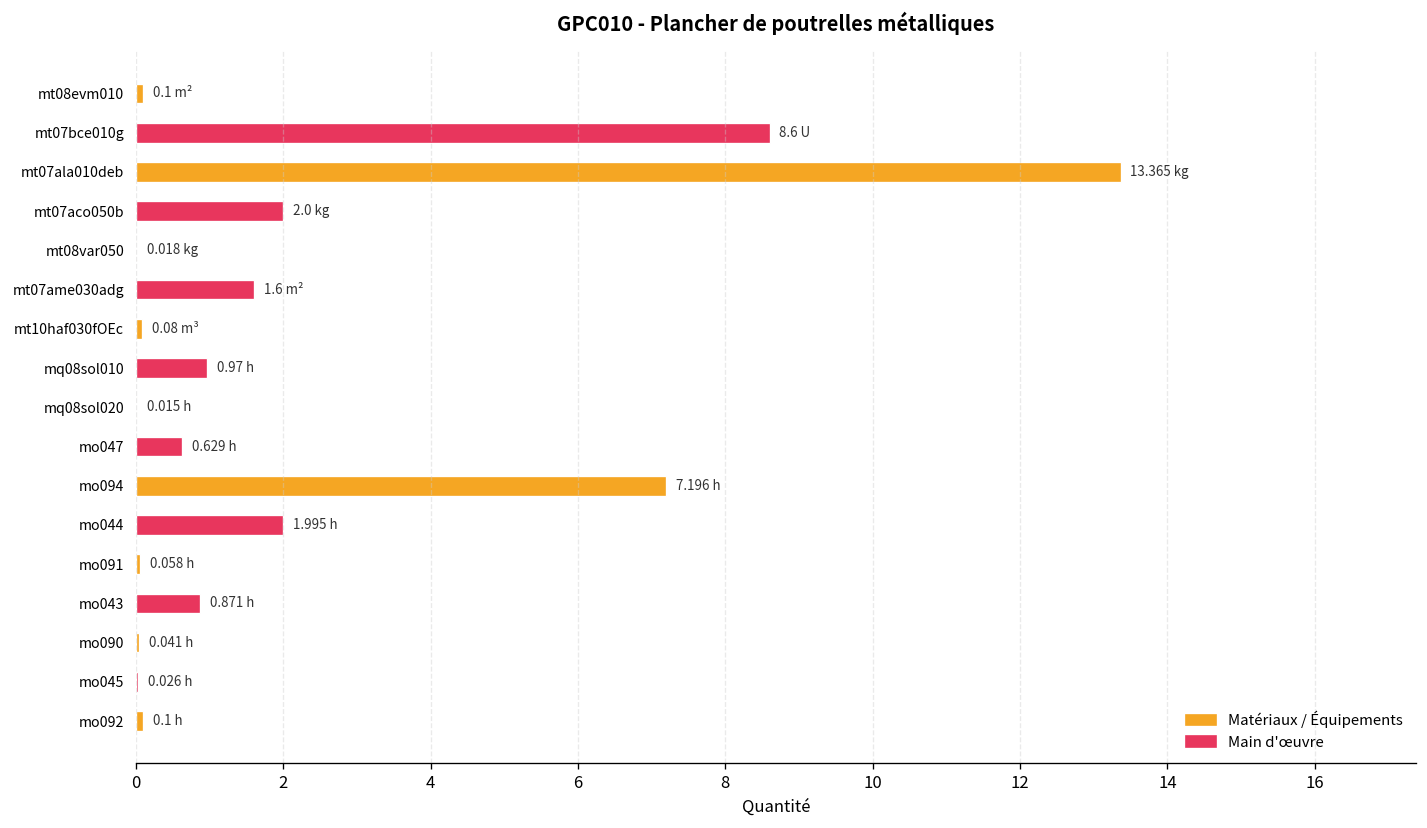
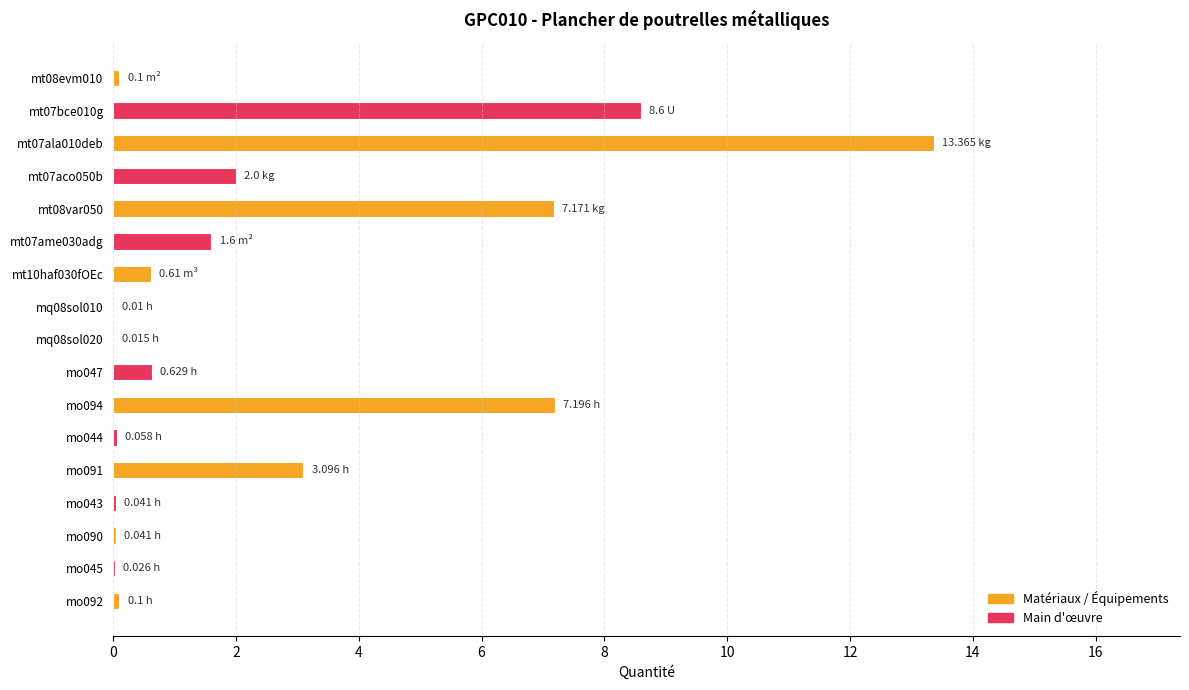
  {
    "mt08evm010": 0.1,
    "mt07bce010g": 8.6,
    "mt07ala010deb": 13.365,
    "mt07aco050b": 2.0,
-   "mt08var050": 0.018,
+   "mt08var050": 7.171,
    "mt07ame030adg": 1.6,
-   "mt10haf030fOEc": 0.08,
-   "mq08sol010": 0.97,
+   "mt10haf030fOEc": 0.61,
+   "mq08sol010": 0.01,
    "mq08sol020": 0.015,
    "mo047": 0.629,
    "mo094": 7.196,
-   "mo044": 1.995,
-   "mo091": 0.058,
-   "mo043": 0.871,
+   "mo044": 0.058,
+   "mo091": 3.096,
+   "mo043": 0.041,
    "mo090": 0.041,
    "mo045": 0.026,
    "mo092": 0.1
  }
